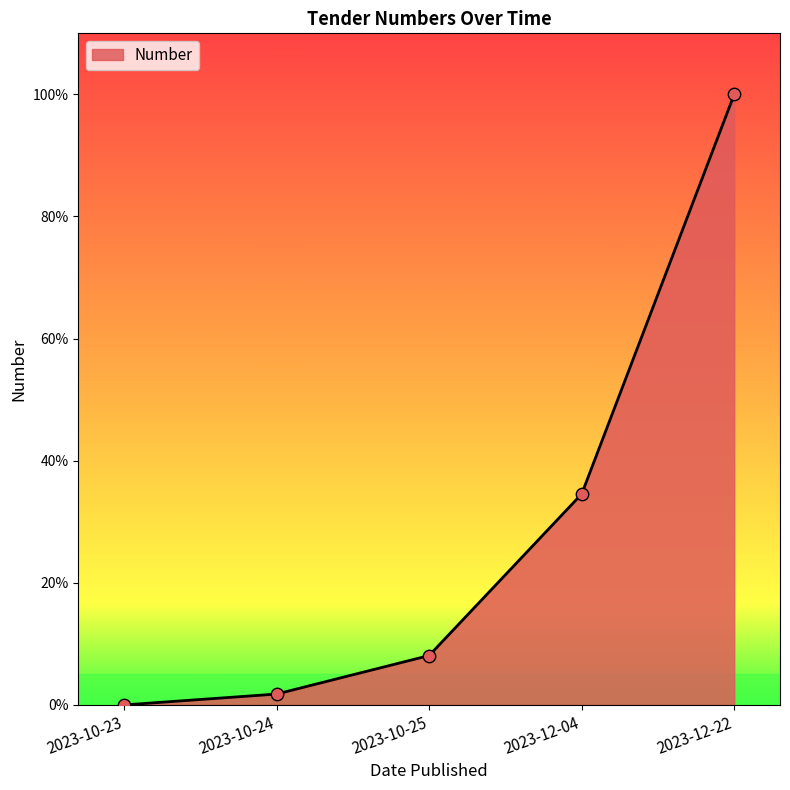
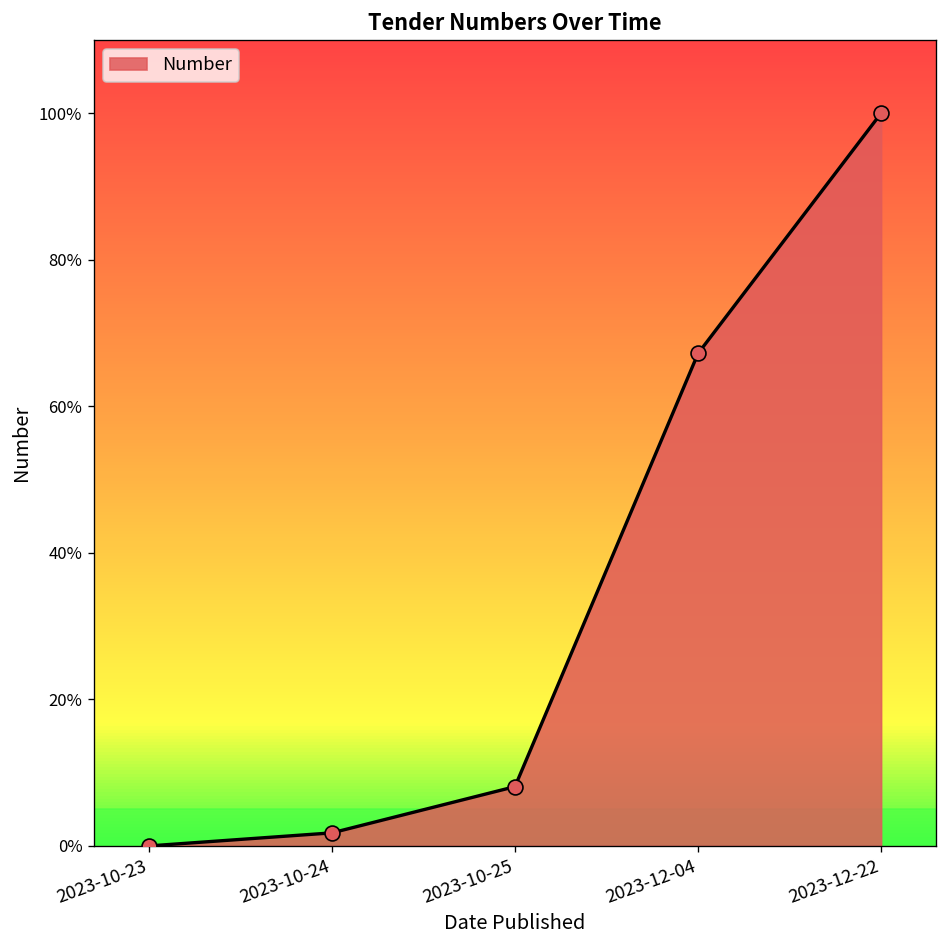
  {
    "2023-10-25": "8%",
-   "2023-12-04": "35%",
+   "2023-12-04": "67%",
    "2023-12-22": "100%"
  }
